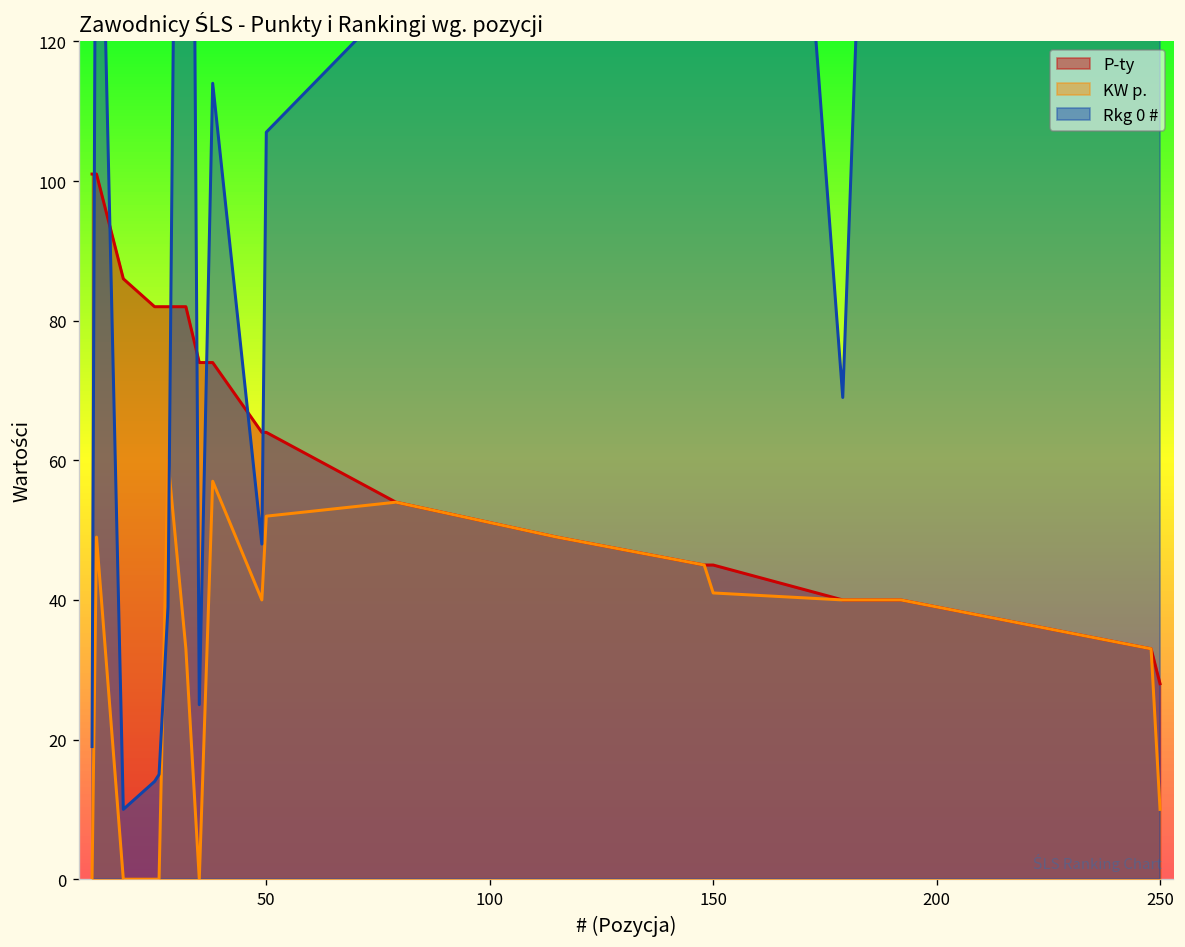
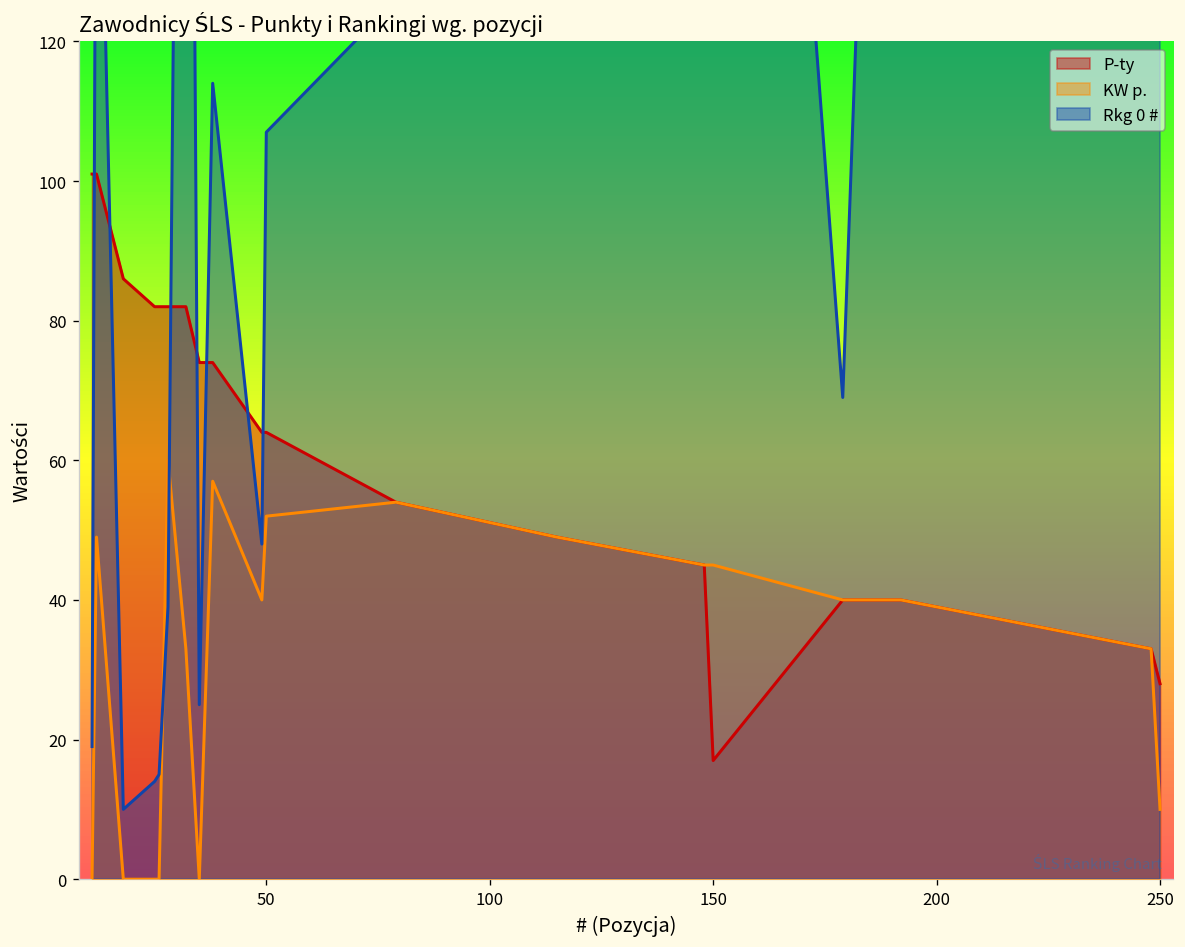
  {
    "P-ty": {
      "50": 64,
-     "150": 45,
+     "150": 17,
      "250": 28
    },
    "KW p.": {
      "50": 52,
-     "150": 41,
+     "150": 45,
      "250": 10
    },
    "Rkg 0 #": {
      "50": 107
    }
  }
